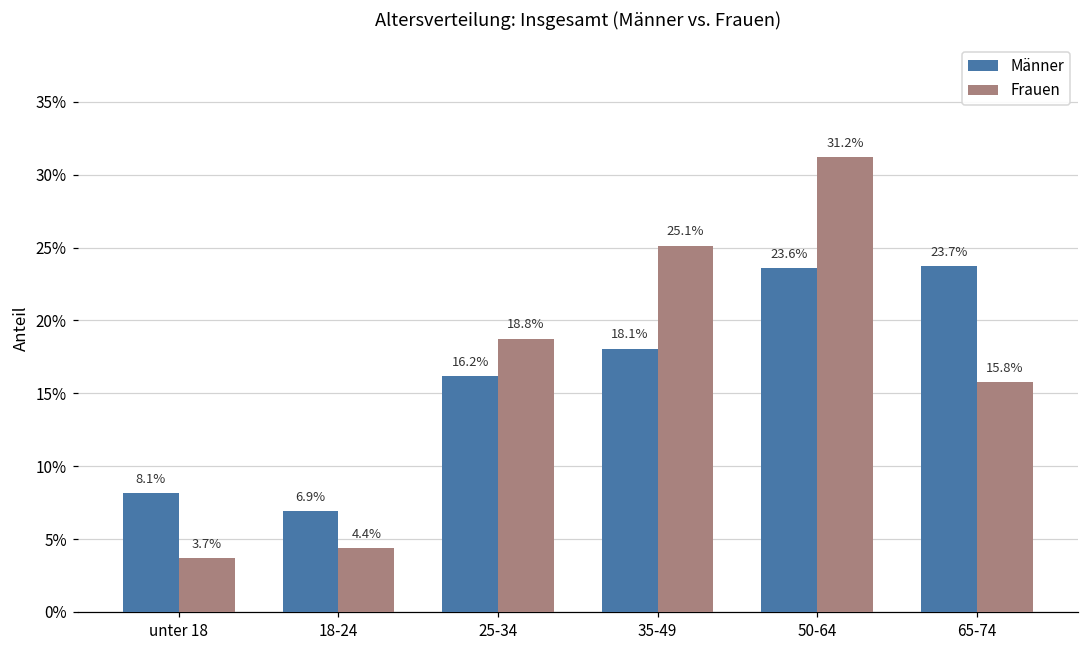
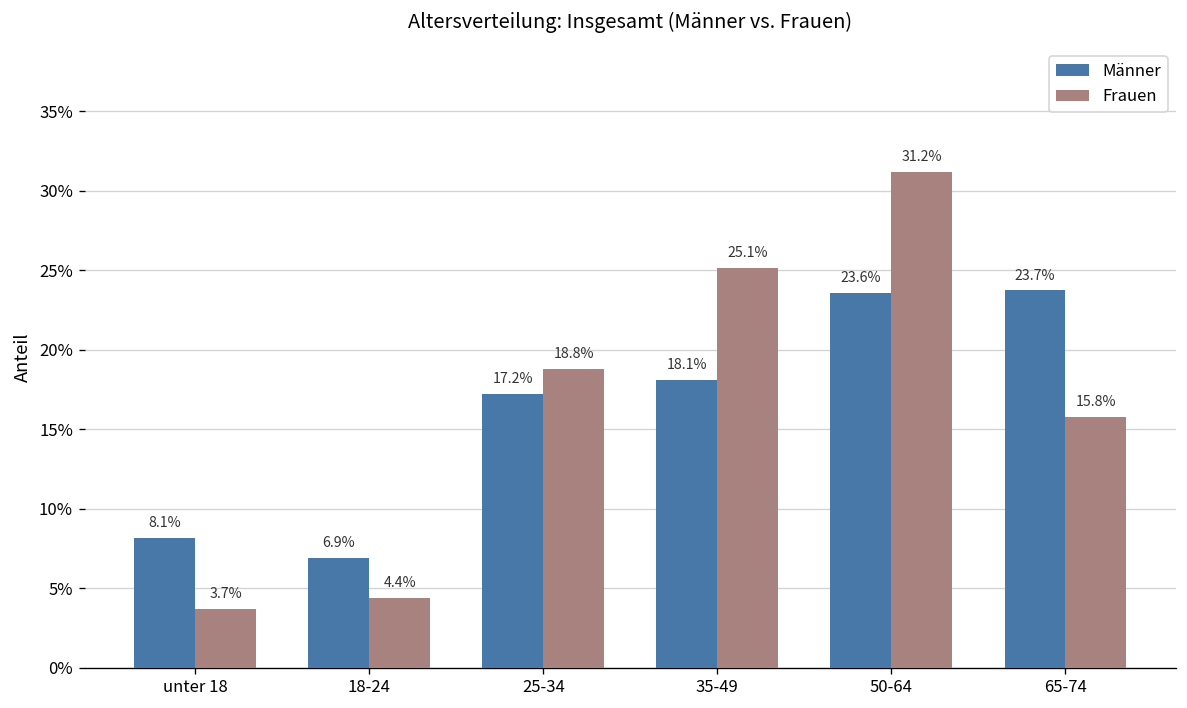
  {
    "Männer": {
      "unter 18": "8.1%",
      "18-24": "6.9%",
-     "25-34": "16.2%",
+     "25-34": "17.2%",
      "35-49": "18.1%",
      "50-64": "23.6%",
      "65-74": "23.7%"
    },
    "Frauen": {
      "unter 18": "3.7%",
      "18-24": "4.4%",
      "25-34": "18.8%",
      "35-49": "25.1%",
      "50-64": "31.2%",
      "65-74": "15.8%"
    }
  }
